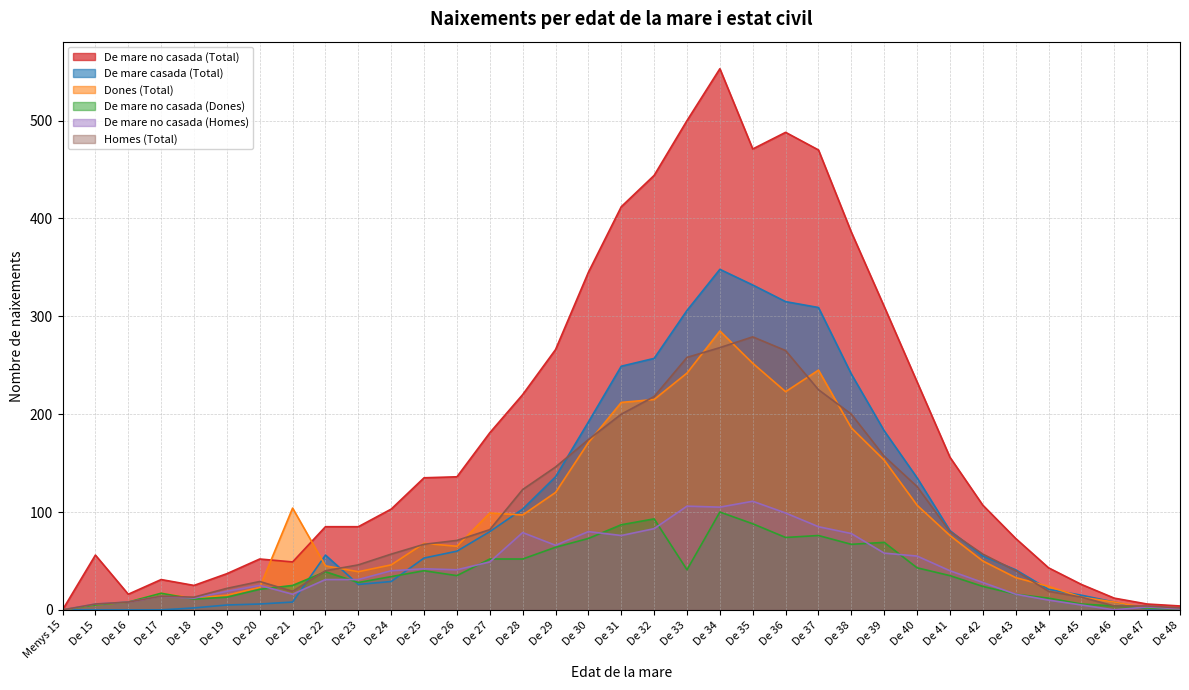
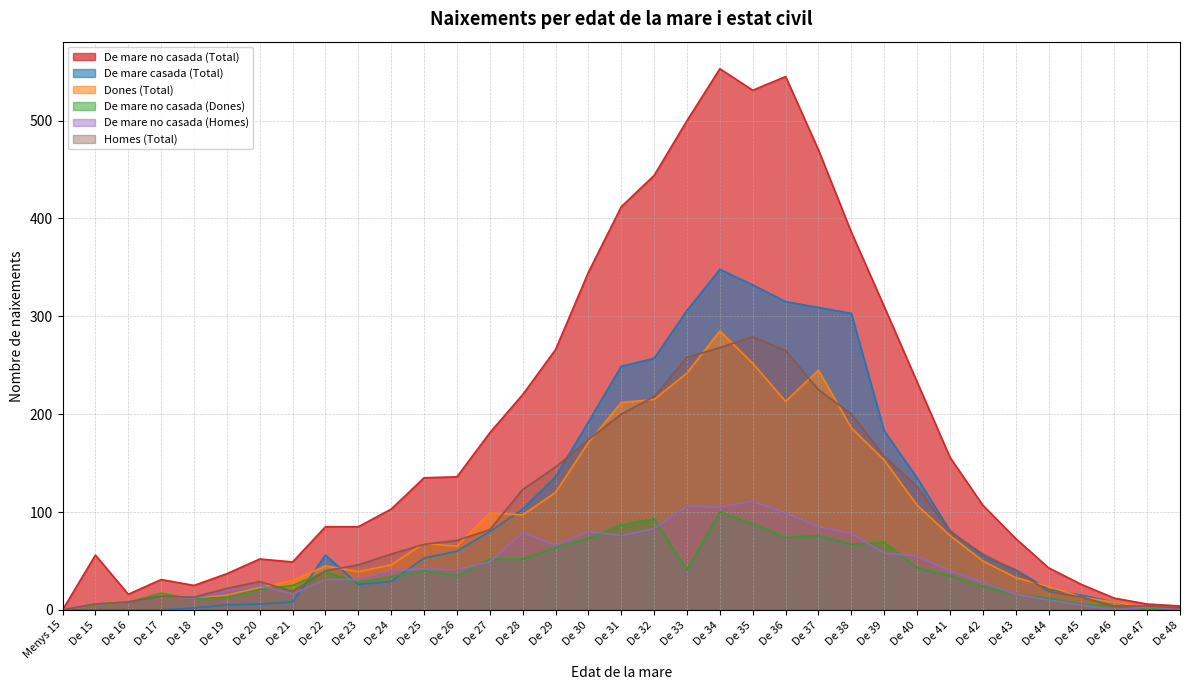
  {
    "De mare no casada (Total)": {
      "De 15": 60,
      "De 16": 20,
      "De 17": 30,
      "De 18": 30,
      "De 19": 40,
      "De 20": 50,
      "De 21": 50,
      "De 22": 90,
      "De 23": 90,
      "De 24": 100,
      "De 25": 140,
      "De 26": 140,
      "De 27": 180,
      "De 28": 220,
      "De 29": 270,
      "De 30": 350,
      "De 31": 410,
      "De 32": 440,
      "De 33": 500,
      "De 34": 550,
-     "De 35": 470,
-     "De 36": 490,
+     "De 35": 530,
+     "De 36": 550,
      "De 37": 470,
      "De 38": 390,
      "De 39": 310,
      "De 40": 230,
      "De 41": 160,
      "De 42": 110,
      "De 43": 70,
      "De 44": 40,
      "De 45": 30,
      "De 46": 10
    },
    "De mare casada (Total)": {
      "De 15": 0,
      "De 16": 0,
      "De 17": 0,
      "De 18": 0,
      "De 19": 10,
      "De 20": 10,
      "De 21": 10,
      "De 22": 60,
      "De 24": 30,
      "De 25": 50,
      "De 26": 60,
      "De 28": 100,
      "De 29": 140,
      "De 30": 190,
      "De 31": 250,
      "De 32": 260,
      "De 33": 310,
      "De 34": 350,
      "De 35": 330,
      "De 36": 320,
      "De 37": 310,
-     "De 38": 240,
+     "De 38": 300,
      "De 39": 180,
      "De 40": 140
    },
    "Dones (Total)": {
-     "De 21": 100,
+     "De 21": 30,
      "De 22": 50,
      "De 23": 40,
      "De 24": 50,
      "De 26": 70,
      "De 27": 100,
      "De 28": 100,
      "De 29": 120,
      "De 30": 170,
      "De 31": 210,
      "De 32": 220,
      "De 33": 240,
      "De 34": 290,
      "De 35": 250,
-     "De 36": 220,
+     "De 36": 210,
      "De 37": 250,
      "De 38": 190,
      "De 39": 150,
      "De 40": 110,
      "De 41": 80,
      "De 42": 50,
      "De 43": 30,
      "De 44": 20
    },
    "De mare no casada (Dones)": {
      "De 21": 30,
      "De 24": 30,
      "De 26": 40,
      "De 27": 50,
      "De 28": 50,
      "De 30": 70,
      "De 31": 90,
      "De 32": 90,
      "De 33": 40,
      "De 34": 100,
      "De 35": 90,
      "De 36": 70,
      "De 37": 80,
      "De 38": 70,
      "De 39": 70,
      "De 40": 40,
      "De 41": 40,
      "De 42": 20
    },
    "De mare no casada (Homes)": {
      "De 19": 20,
      "De 21": 20,
      "De 22": 30,
      "De 23": 30,
      "De 24": 40,
      "De 26": 40,
      "De 27": 50,
      "De 28": 80,
      "De 30": 80,
      "De 31": 80,
      "De 32": 80,
      "De 33": 110,
      "De 34": 110,
      "De 35": 110,
      "De 36": 100,
      "De 37": 90,
      "De 38": 80,
      "De 39": 60,
      "De 40": 60,
      "De 41": 40,
      "De 42": 30,
      "De 46": 0
    },
    "Homes (Total)": {
      "De 19": 20,
      "De 20": 30,
      "De 21": 20,
      "De 23": 50,
      "De 24": 60,
      "De 26": 70,
      "De 28": 120,
      "De 29": 150,
      "De 30": 170,
      "De 31": 200,
      "De 32": 220,
      "De 33": 260,
      "De 34": 270,
      "De 35": 280,
      "De 36": 270,
      "De 37": 230,
      "De 38": 200,
      "De 39": 160,
      "De 40": 130
    }
  }
